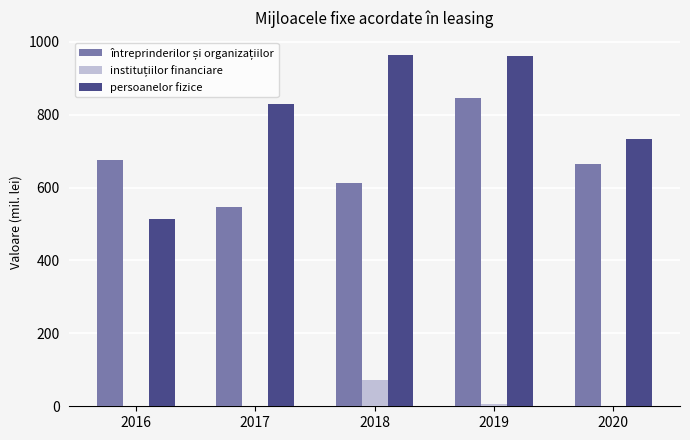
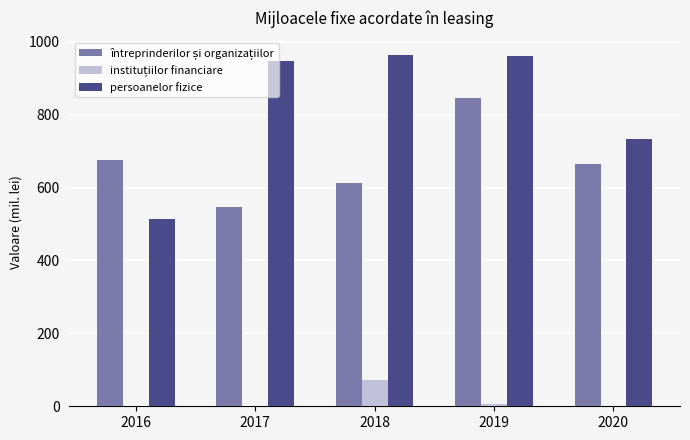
  {
    "întreprinderilor și organizațiilor": {
      "2016": 680,
      "2017": 550,
      "2018": 610,
      "2019": 850,
      "2020": 660
    },
    "instituțiilor financiare": {
      "2016": 0,
      "2017": 0,
      "2018": 70
    },
    "persoanelor fizice": {
      "2016": 520,
-     "2017": 830,
+     "2017": 950,
      "2018": 960,
      "2019": 960,
      "2020": 730
    }
  }
